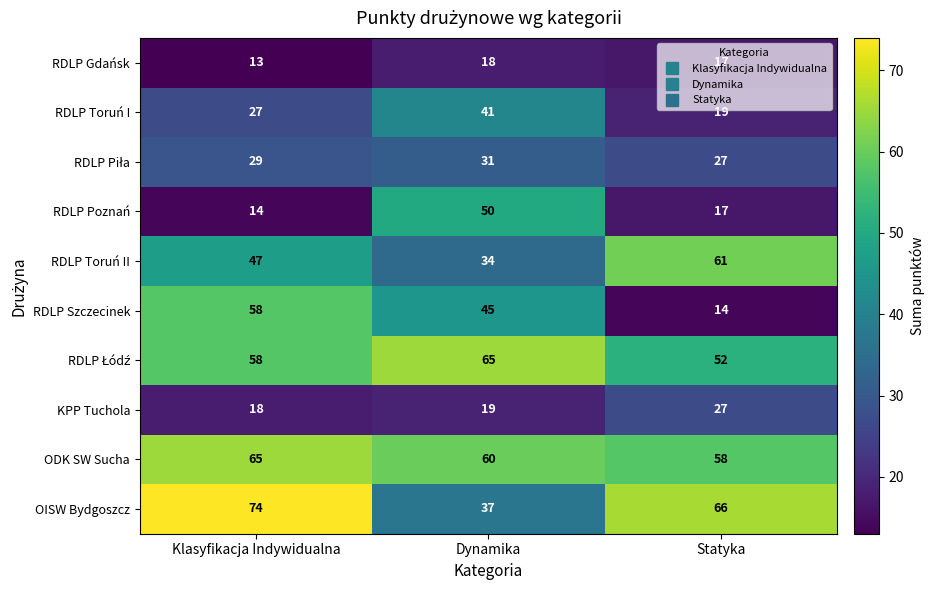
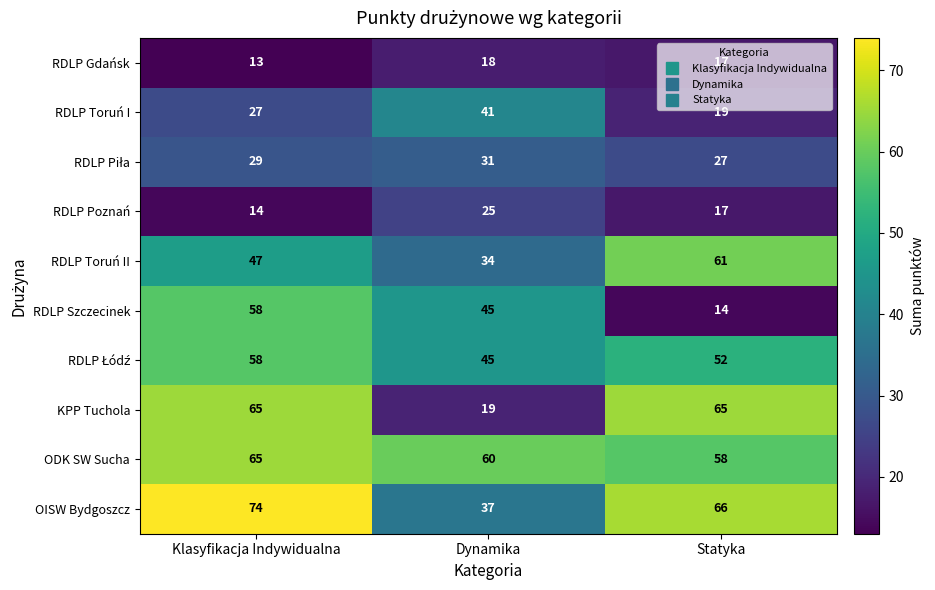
  {
    "RDLP Gdańsk": {
      "Klasyfikacja Indywidualna": 13,
      "Dynamika": 18
    },
    "RDLP Toruń I": {
      "Klasyfikacja Indywidualna": 27,
      "Dynamika": 41
    },
    "RDLP Piła": {
      "Klasyfikacja Indywidualna": 29,
      "Dynamika": 31,
      "Statyka": 27
    },
    "RDLP Poznań": {
      "Klasyfikacja Indywidualna": 14,
-     "Dynamika": 50,
+     "Dynamika": 25,
      "Statyka": 17
    },
    "RDLP Toruń II": {
      "Klasyfikacja Indywidualna": 47,
      "Dynamika": 34,
      "Statyka": 61
    },
    "RDLP Szczecinek": {
      "Klasyfikacja Indywidualna": 58,
      "Dynamika": 45,
      "Statyka": 14
    },
    "RDLP Łódź": {
      "Klasyfikacja Indywidualna": 58,
-     "Dynamika": 65,
+     "Dynamika": 45,
      "Statyka": 52
    },
    "KPP Tuchola": {
-     "Klasyfikacja Indywidualna": 18,
+     "Klasyfikacja Indywidualna": 65,
      "Dynamika": 19,
-     "Statyka": 27
+     "Statyka": 65
    },
    "ODK SW Sucha": {
      "Klasyfikacja Indywidualna": 65,
      "Dynamika": 60,
      "Statyka": 58
    },
    "OISW Bydgoszcz": {
      "Klasyfikacja Indywidualna": 74,
      "Dynamika": 37,
      "Statyka": 66
    }
  }
